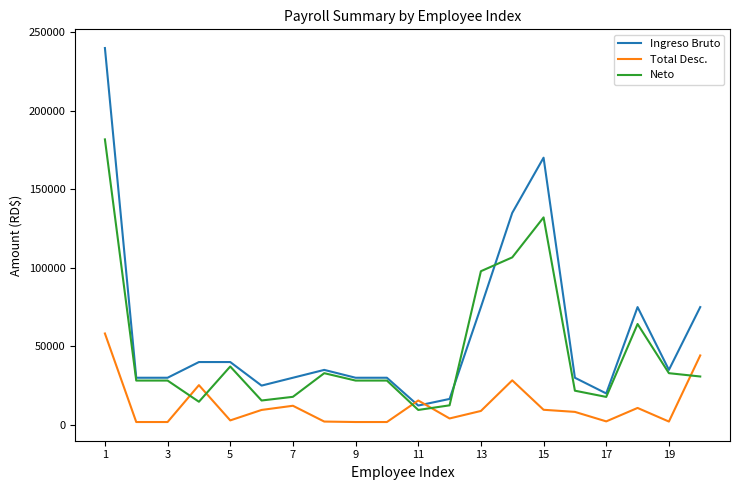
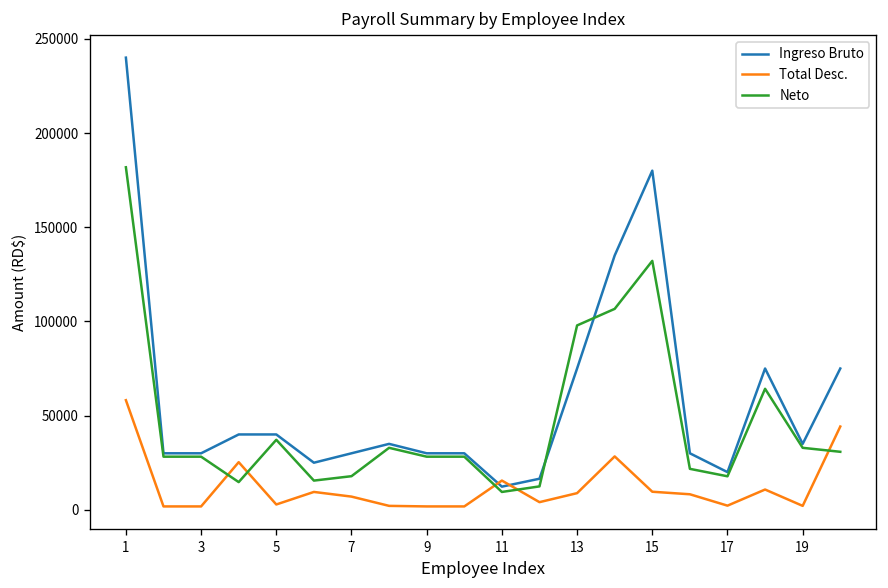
  {
    "Ingreso Bruto": {
      "1": 240000,
      "3": 30000,
      "5": 40000,
      "7": 30000,
      "9": 30000,
      "11": 12000,
      "13": 75000,
-     "15": 170000,
+     "15": 180000,
      "17": 20000,
      "19": 35000
    },
    "Total Desc.": {
      "1": 58000,
      "3": 2000,
      "5": 3000,
-     "7": 12000,
+     "7": 7000,
      "9": 2000,
      "11": 16000,
      "13": 9000,
      "15": 10000,
      "17": 2000,
      "19": 2000
    },
    "Neto": {
      "1": 182000,
      "3": 28000,
      "5": 37000,
      "7": 18000,
      "9": 28000,
      "11": 9000,
      "13": 98000,
      "15": 132000,
      "17": 18000,
      "19": 33000
    }
  }
